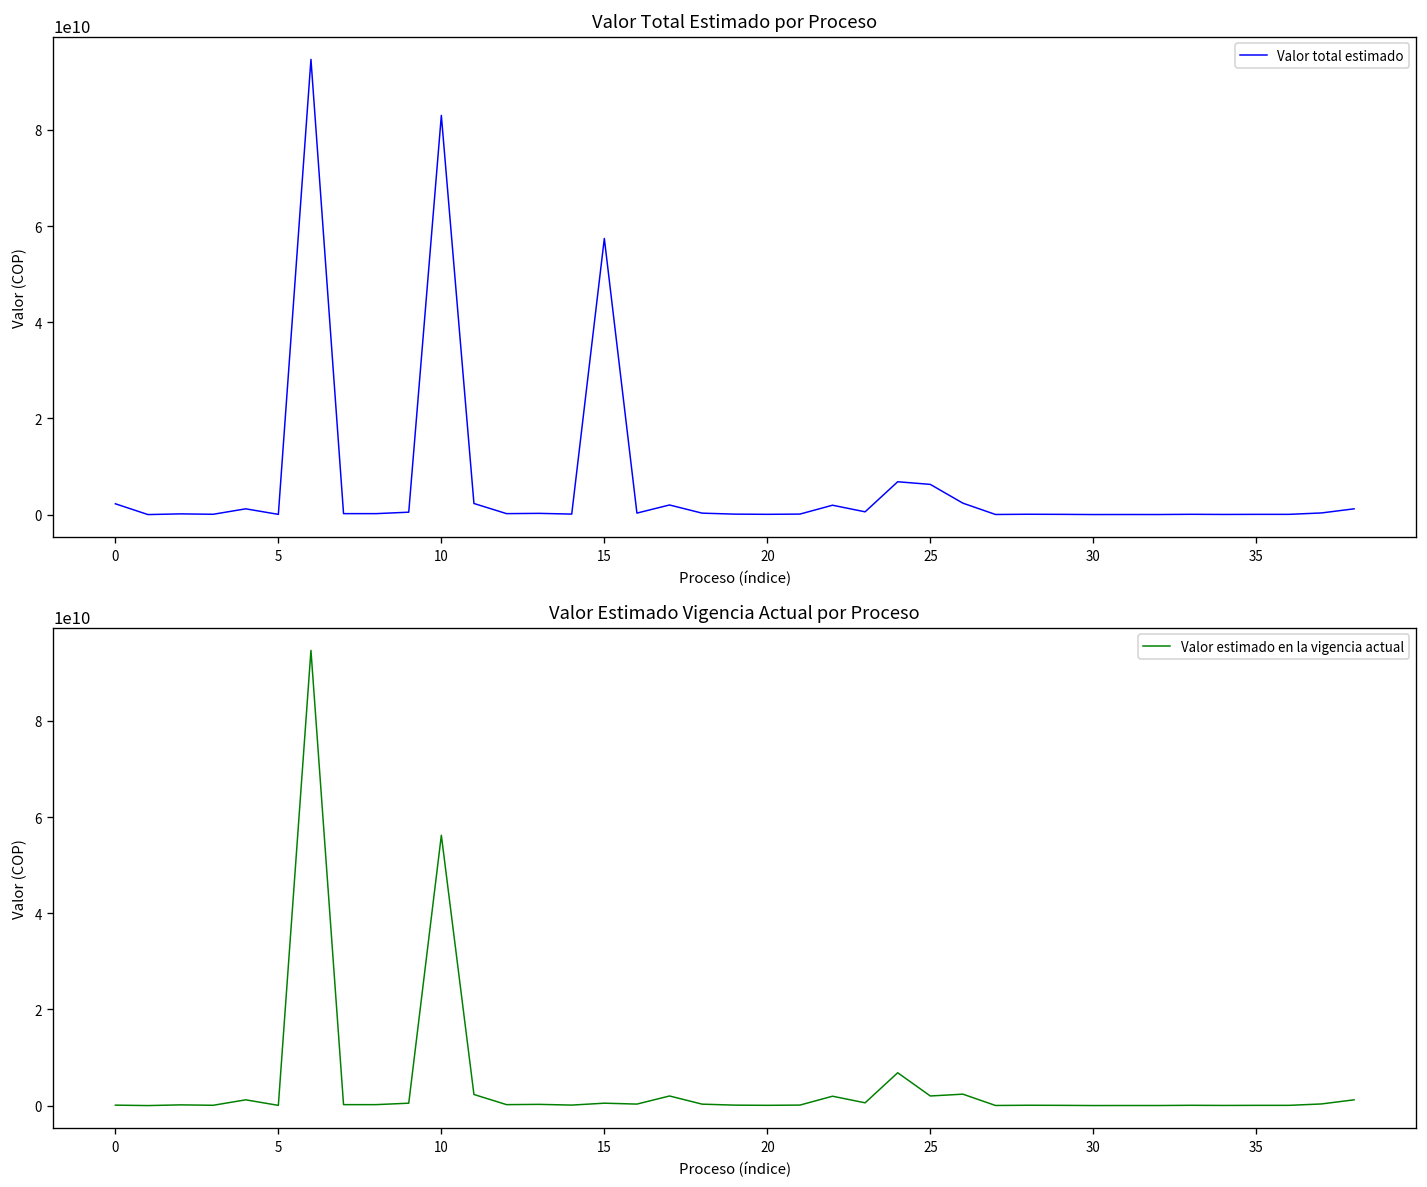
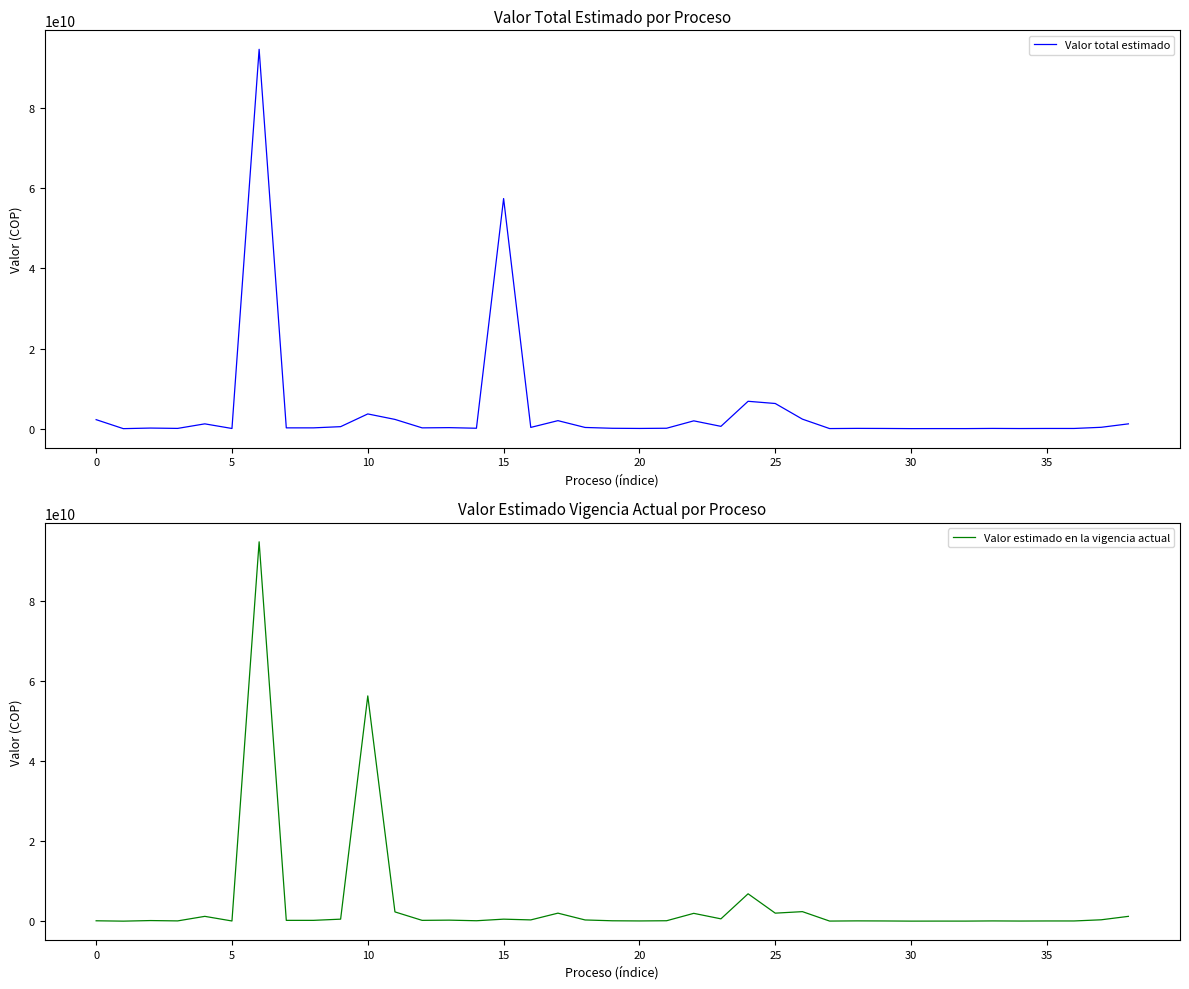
  {
    "Valor Total Estimado por Proceso": {
      "0": 2000000000,
      "5": 0,
-     "10": 83000000000,
+     "10": 4000000000,
      "15": 57000000000,
      "20": 0,
      "25": 6000000000,
      "30": 0,
      "35": 0
    },
    "Valor Estimado Vigencia Actual por Proceso": {
      "0": 0,
      "5": 0,
      "10": 56000000000,
      "15": 1000000000,
      "20": 0,
      "25": 2000000000,
      "30": 0,
      "35": 0
    }
  }
